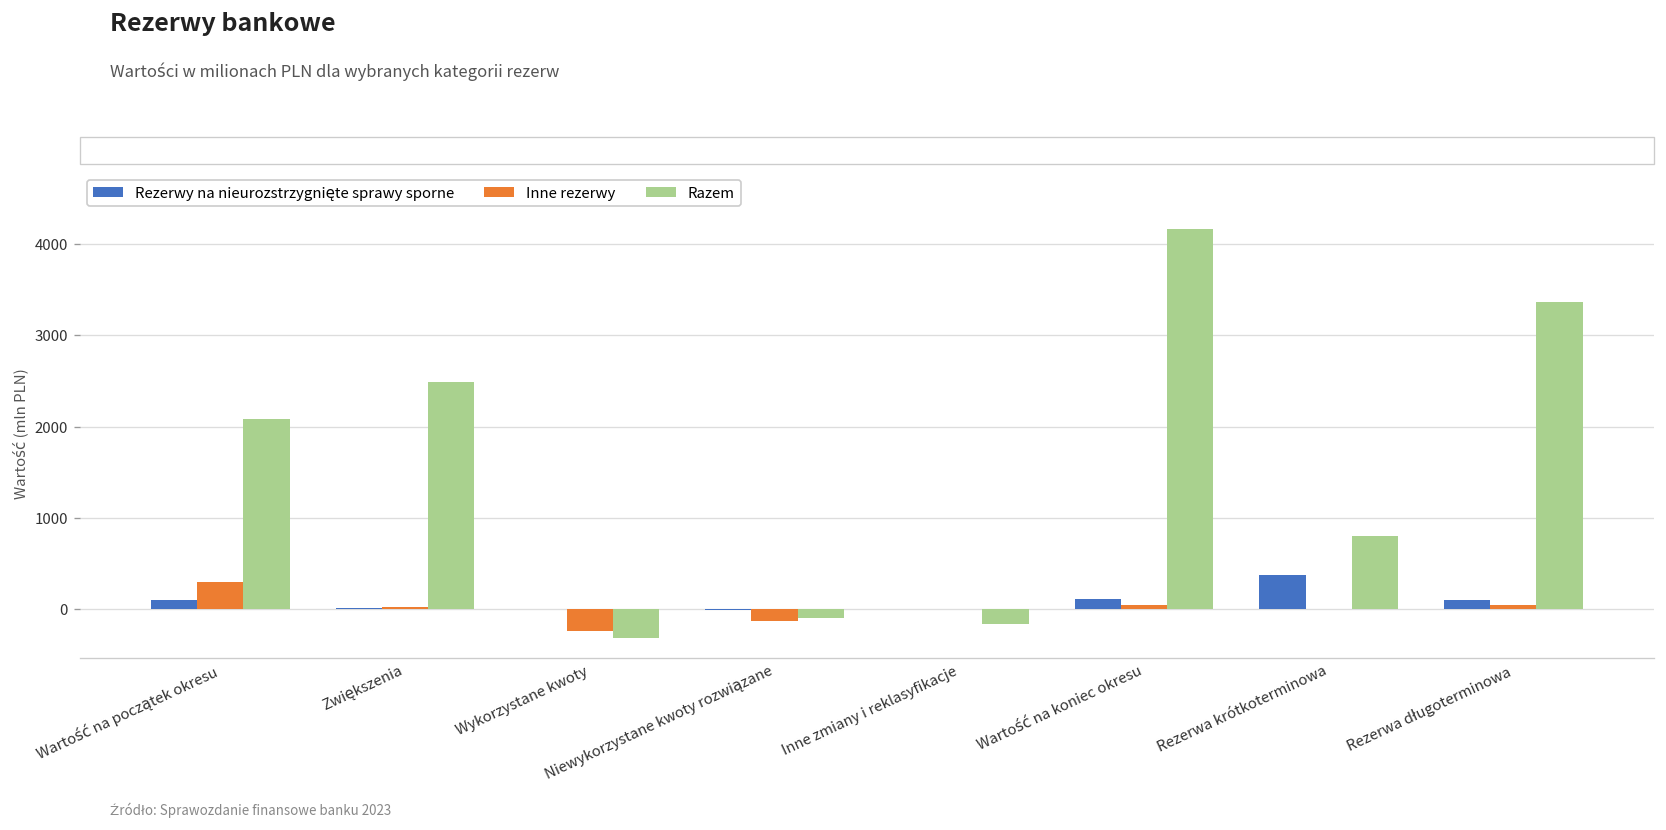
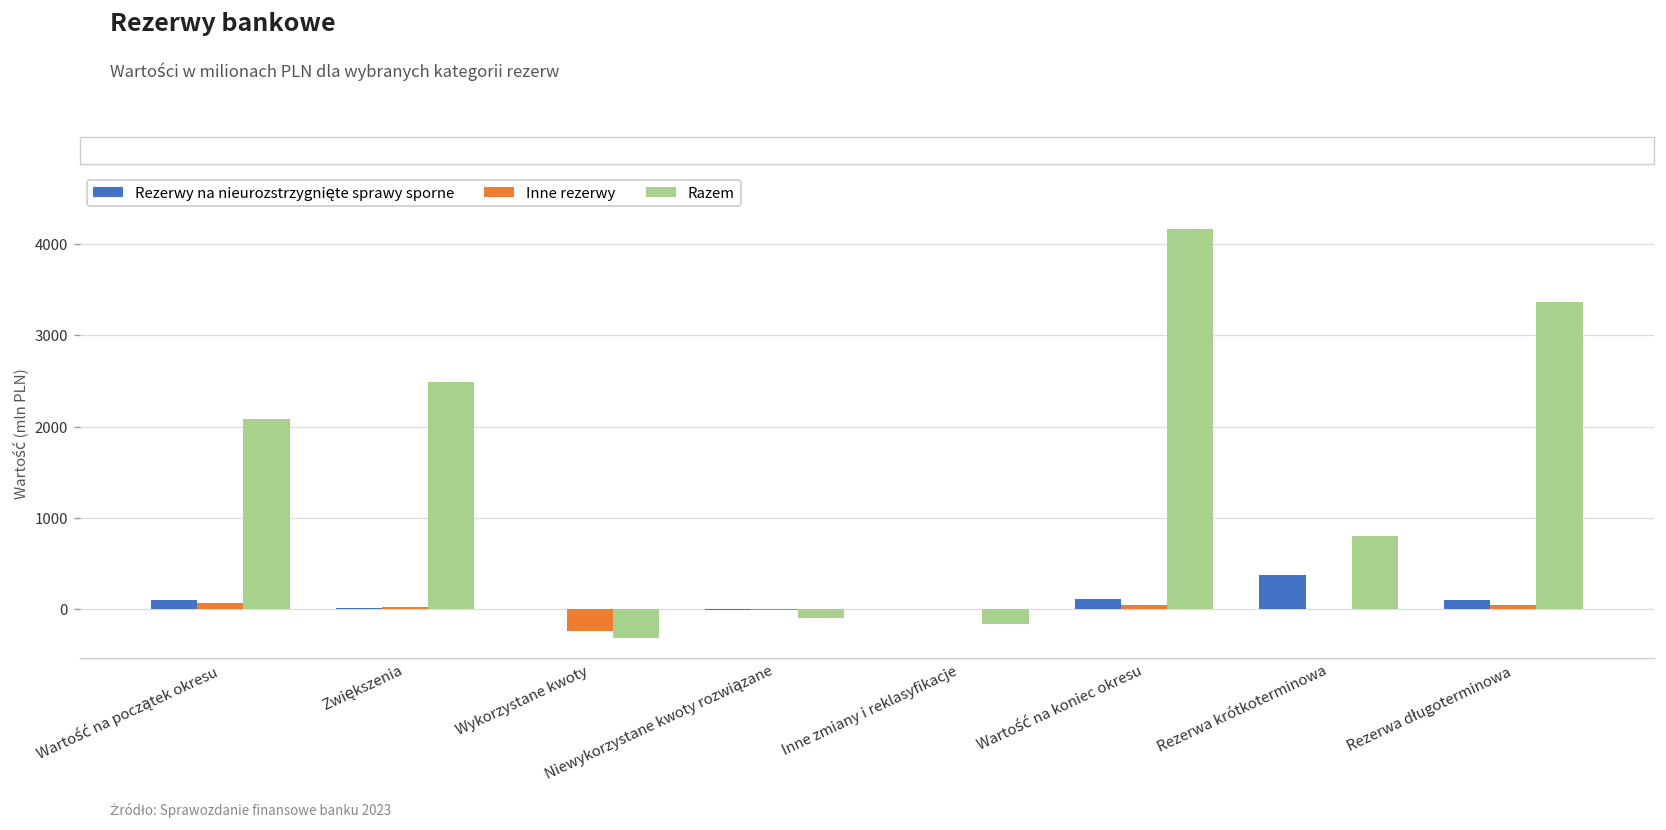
  {
    "Rezerwy na nieurozstrzygnięte sprawy sporne": {
      "Wartość na początek okresu": 100,
      "Wartość na koniec okresu": 100,
      "Rezerwa krótkoterminowa": 400,
      "Rezerwa długoterminowa": 100
    },
    "Inne rezerwy": {
-     "Wartość na początek okresu": 300,
+     "Wartość na początek okresu": 100,
      "Wykorzystane kwoty": -200,
-     "Niewykorzystane kwoty rozwiązane": -100,
+     "Niewykorzystane kwoty rozwiązane": 0,
      "Wartość na koniec okresu": 100,
      "Rezerwa długoterminowa": 0
    },
    "Razem": {
      "Wartość na początek okresu": 2100,
      "Zwiększenia": 2500,
      "Wykorzystane kwoty": -300,
      "Niewykorzystane kwoty rozwiązane": -100,
      "Inne zmiany i reklasyfikacje": -200,
      "Wartość na koniec okresu": 4200,
      "Rezerwa krótkoterminowa": 800,
      "Rezerwa długoterminowa": 3400
    }
  }
